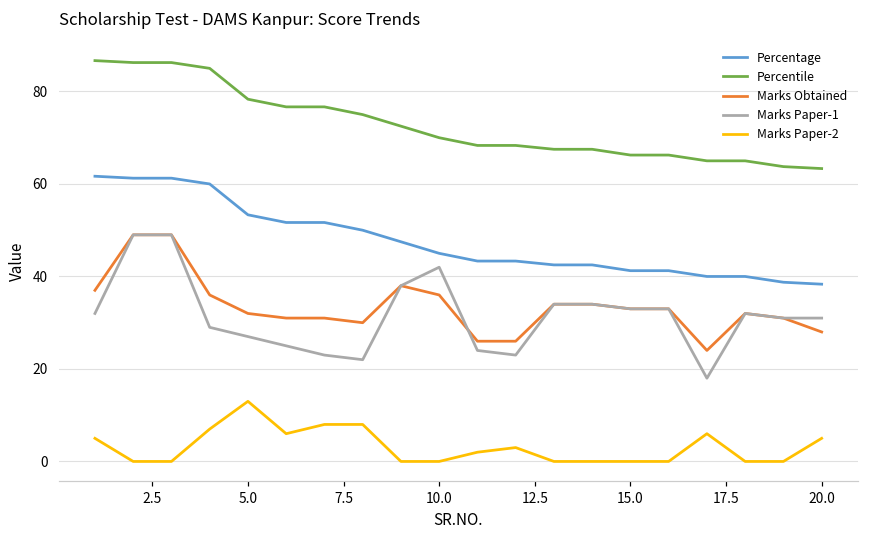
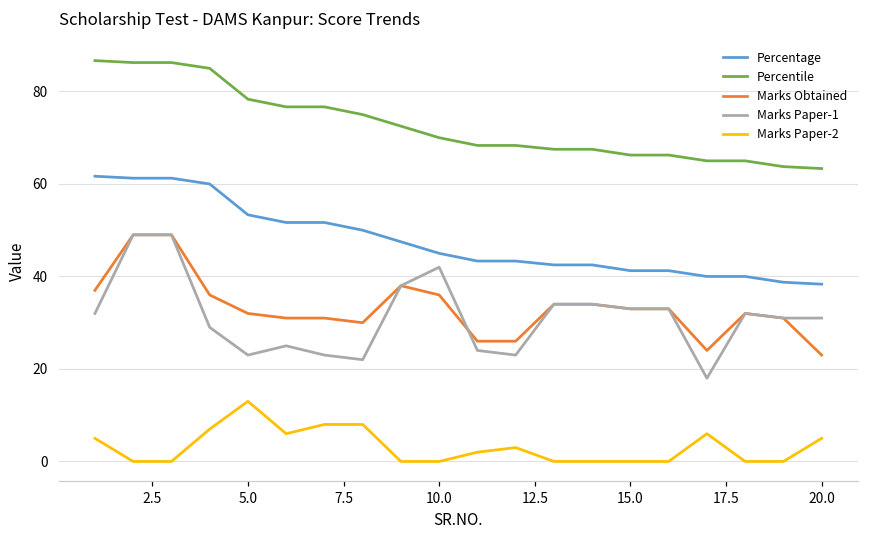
  {
    "Percentage": {
      "5.0": 53,
      "10.0": 45,
      "15.0": 41,
      "20.0": 38
    },
    "Percentile": {
      "5.0": 78,
      "10.0": 70,
      "15.0": 66,
      "20.0": 63
    },
    "Marks Obtained": {
      "5.0": 32,
      "10.0": 36,
-     "20.0": 28
+     "20.0": 23
    },
    "Marks Paper-1": {
-     "5.0": 27,
+     "5.0": 23,
      "10.0": 42,
      "20.0": 31
    },
    "Marks Paper-2": {
      "5.0": 13,
      "10.0": 0,
      "15.0": 0,
      "20.0": 5
    }
  }
